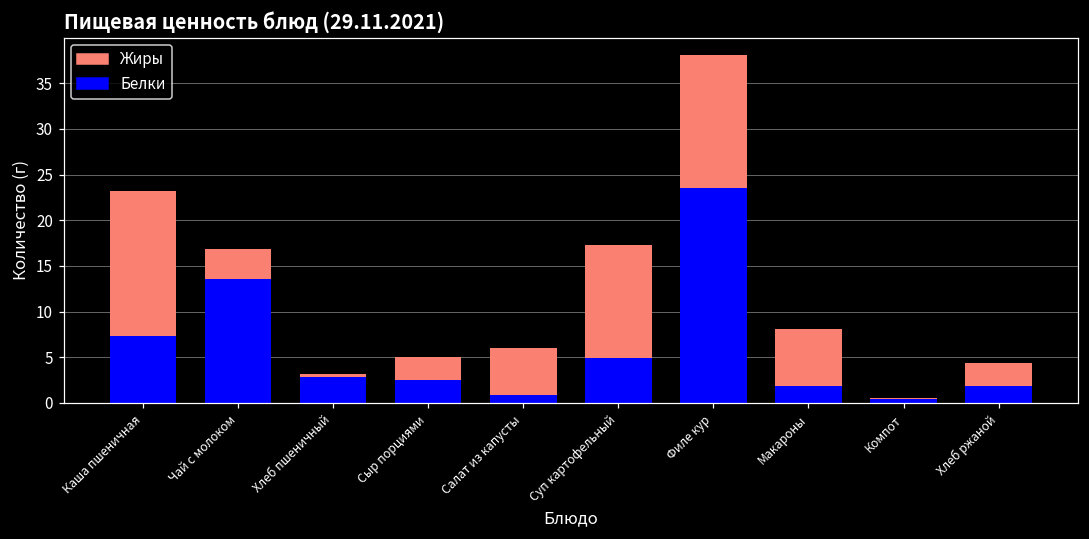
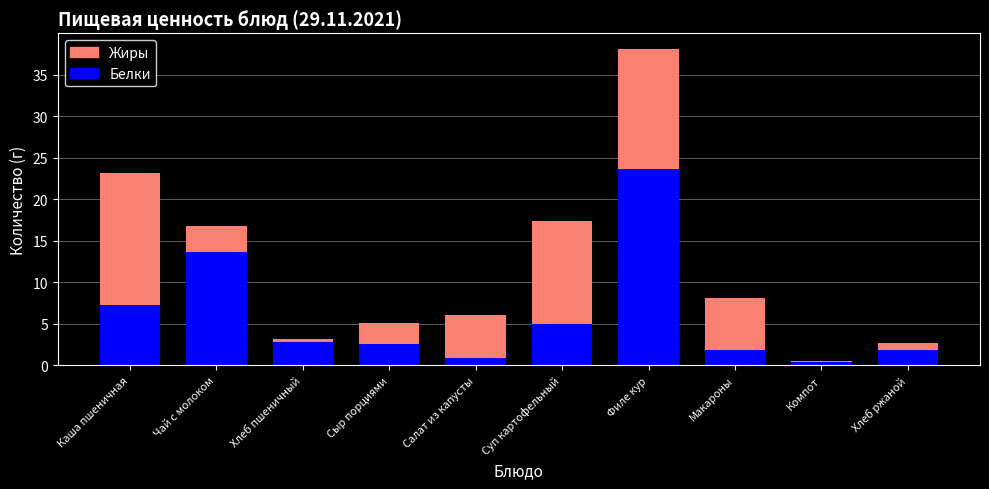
  {
    "Белки": {
      "Каша пшеничная": 7,
      "Чай с молоком": 14,
      "Хлеб пшеничный": 3,
      "Сыр порциями": 3,
      "Салат из капусты": 1,
      "Суп картофельный": 5,
      "Филе кур": 24,
      "Макароны": 2,
      "Компот": 0,
      "Хлеб ржаной": 2
    },
    "Жиры": {
      "Каша пшеничная": 16,
      "Чай с молоком": 3,
      "Хлеб пшеничный": 0,
      "Сыр порциями": 3,
      "Салат из капусты": 5,
      "Суп картофельный": 12,
      "Филе кур": 14,
      "Макароны": 6,
-     "Хлеб ржаной": 3
+     "Хлеб ржаной": 1
    }
  }
